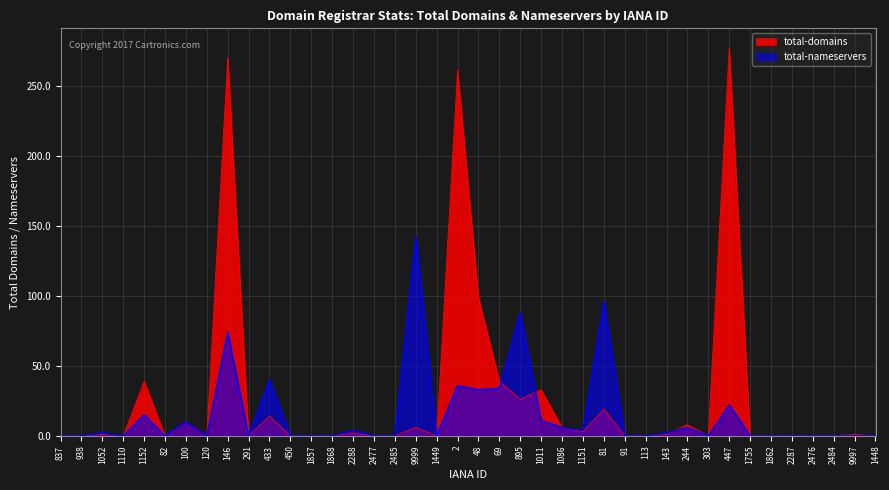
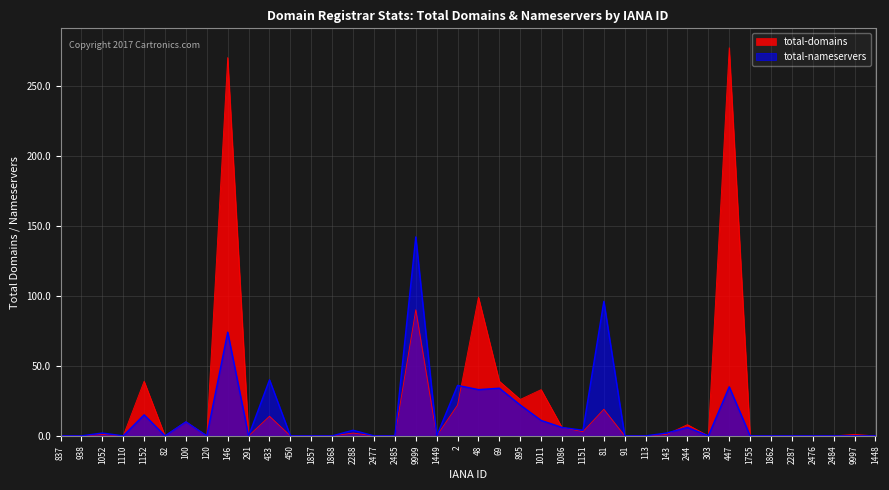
  {
    "total-domains": {
      "1152": 39,
      "146": 270,
      "433": 14,
      "2288": 2,
-     "9999": 6,
-     "2": 261,
+     "9999": 90,
+     "2": 22,
      "48": 99,
      "69": 39,
      "895": 26,
      "1011": 33,
      "81": 19,
      "244": 8,
      "447": 277
    },
    "total-nameservers": {
      "1152": 15,
      "146": 74,
      "433": 40,
      "2288": 4,
      "9999": 142,
      "2": 36,
      "48": 33,
      "69": 34,
-     "895": 88,
+     "895": 22,
      "1011": 11,
      "81": 96,
      "244": 6,
-     "447": 22
+     "447": 35
    }
  }
